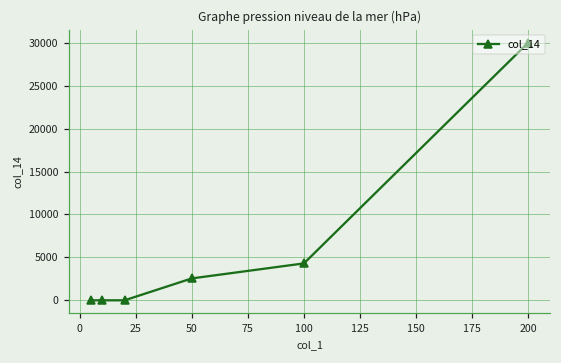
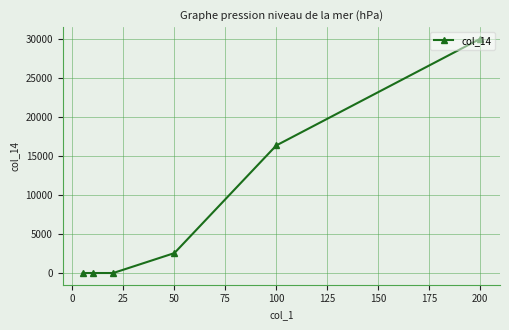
  {
    "50": 3000,
-   "100": 4000
+   "100": 16000
  }
